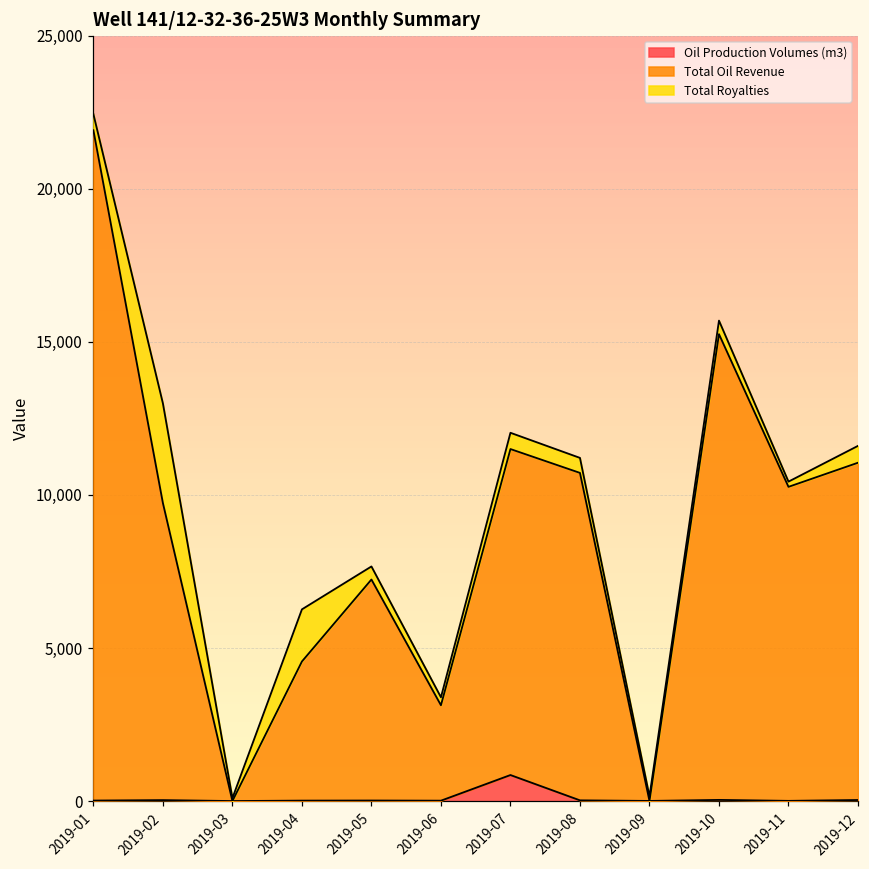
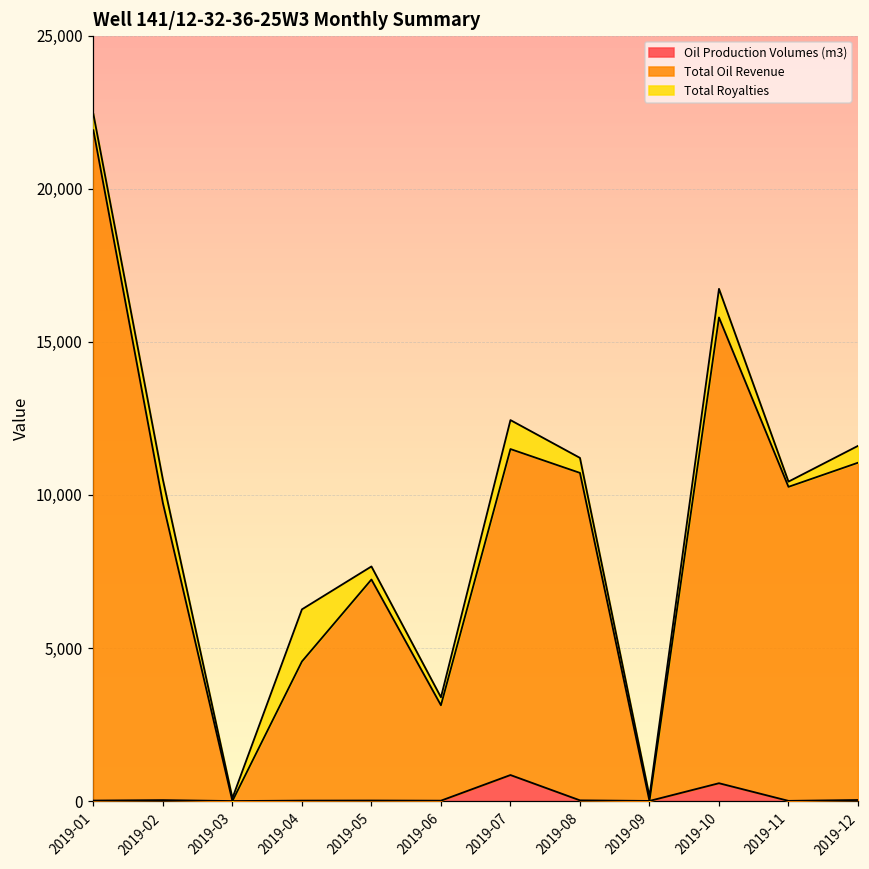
  {
    "Oil Production Volumes (m3)": {
      "2019-01": "0",
      "2019-02": "0",
      "2019-04": "0",
      "2019-05": "0",
      "2019-06": "0",
      "2019-07": "900",
      "2019-08": "0",
-     "2019-10": "0",
+     "2019-10": "600",
      "2019-11": "0",
      "2019-12": "0"
    },
    "Total Oil Revenue": {
      "2019-01": "21,900",
      "2019-02": "9,700",
      "2019-04": "4,500",
      "2019-05": "7,200",
      "2019-06": "3,100",
      "2019-07": "10,600",
      "2019-08": "10,700",
      "2019-10": "15,200",
      "2019-11": "10,300",
      "2019-12": "11,000"
    },
    "Total Royalties": {
      "2019-01": "500",
-     "2019-02": "3,300",
+     "2019-02": "800",
      "2019-03": "100",
      "2019-04": "1,700",
      "2019-05": "400",
      "2019-06": "300",
-     "2019-07": "500",
+     "2019-07": "900",
      "2019-08": "500",
      "2019-09": "100",
-     "2019-10": "400",
+     "2019-10": "900",
      "2019-11": "200",
      "2019-12": "600"
    }
  }
